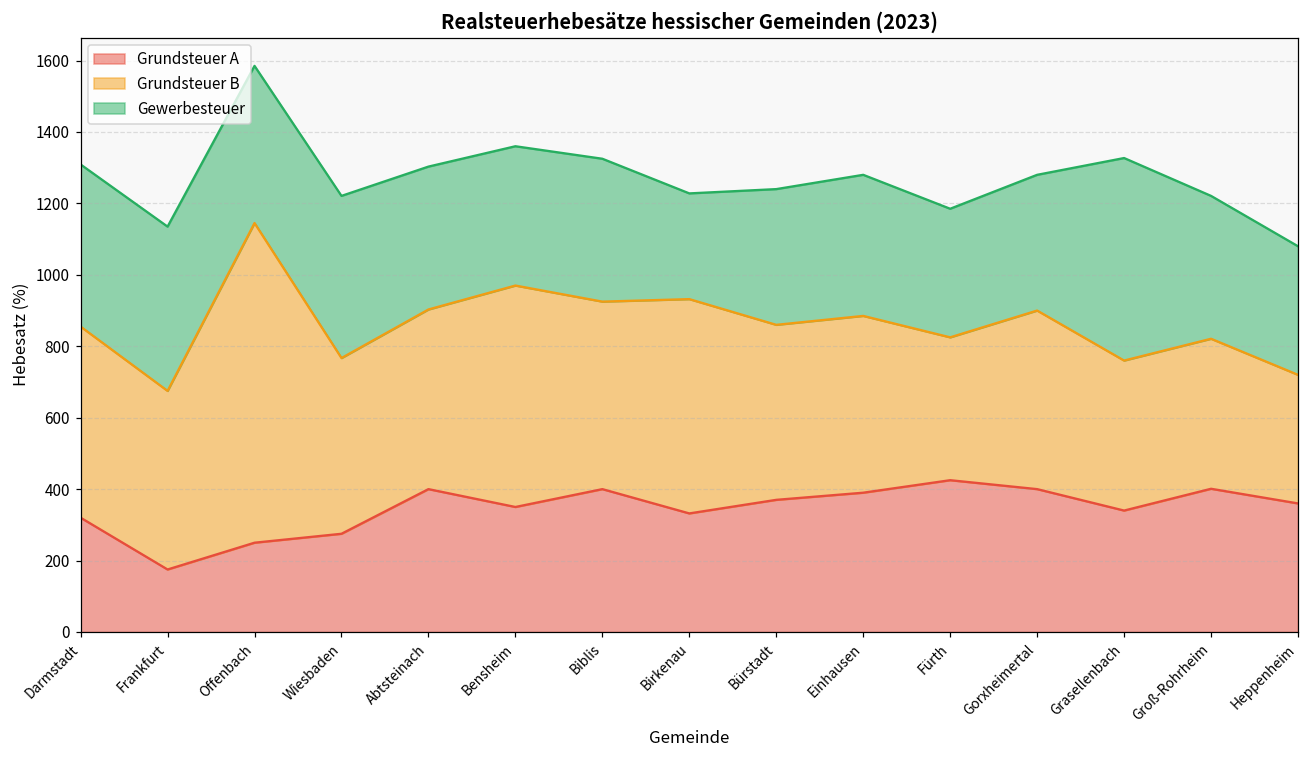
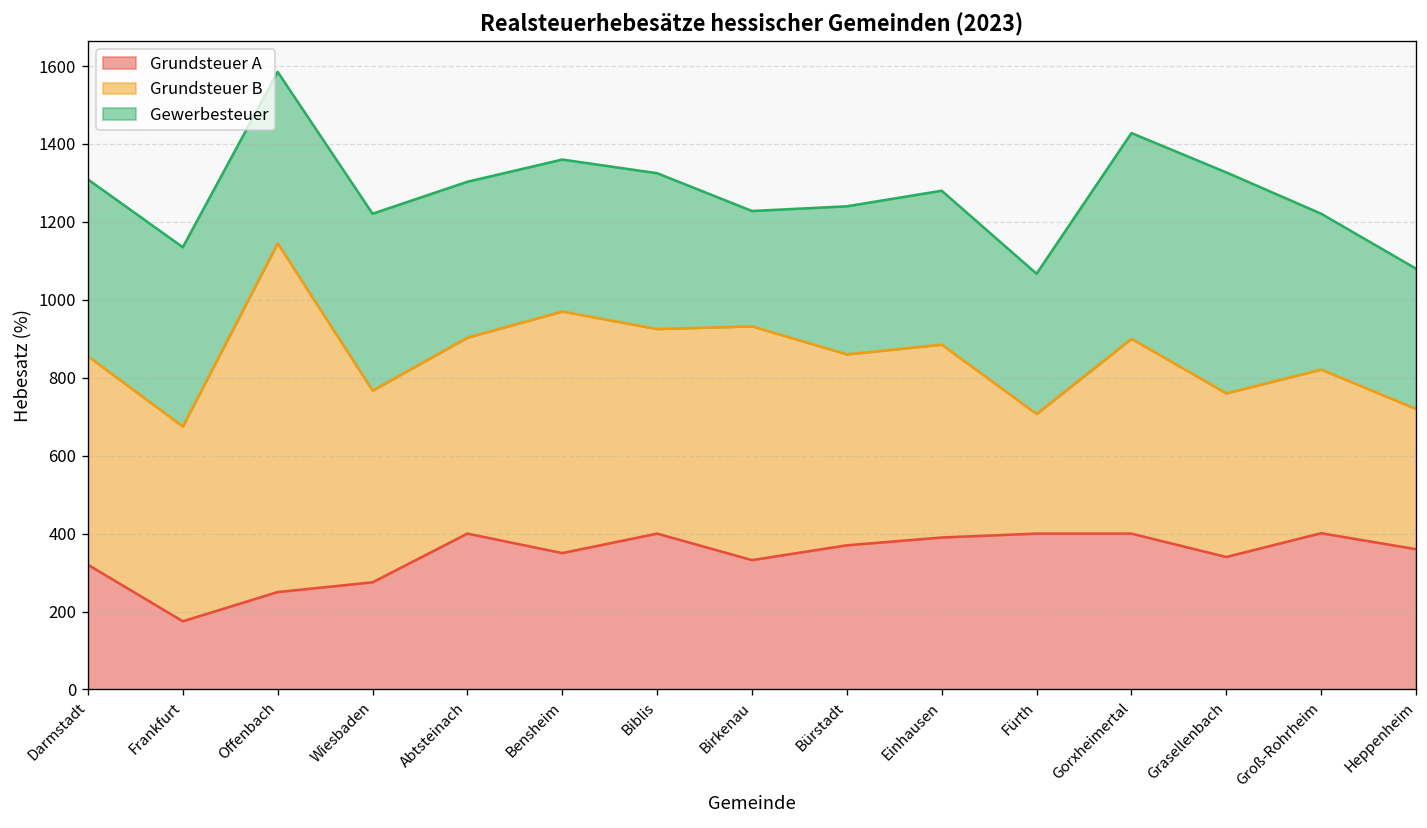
  {
    "Grundsteuer A": {
      "Darmstadt": 320,
      "Frankfurt": 180,
      "Offenbach": 250,
      "Wiesbaden": 280,
      "Abtsteinach": 400,
      "Bensheim": 350,
      "Biblis": 400,
      "Birkenau": 330,
      "Bürstadt": 370,
      "Einhausen": 390,
-     "Fürth": 430,
+     "Fürth": 400,
      "Gorxheimertal": 400,
      "Grasellenbach": 340,
      "Groß-Rohrheim": 400,
      "Heppenheim": 360
    },
    "Grundsteuer B": {
      "Darmstadt": 540,
      "Frankfurt": 500,
      "Offenbach": 900,
      "Wiesbaden": 490,
      "Abtsteinach": 500,
      "Bensheim": 620,
      "Biblis": 530,
      "Birkenau": 600,
      "Bürstadt": 490,
      "Einhausen": 500,
-     "Fürth": 400,
+     "Fürth": 310,
      "Gorxheimertal": 500,
      "Grasellenbach": 420,
      "Groß-Rohrheim": 420,
      "Heppenheim": 360
    },
    "Gewerbesteuer": {
      "Darmstadt": 450,
      "Frankfurt": 460,
      "Offenbach": 440,
      "Wiesbaden": 450,
      "Abtsteinach": 400,
      "Bensheim": 390,
      "Biblis": 400,
      "Birkenau": 300,
      "Bürstadt": 380,
      "Einhausen": 400,
      "Fürth": 360,
-     "Gorxheimertal": 380,
+     "Gorxheimertal": 530,
      "Grasellenbach": 570,
      "Groß-Rohrheim": 400,
      "Heppenheim": 360
    }
  }
